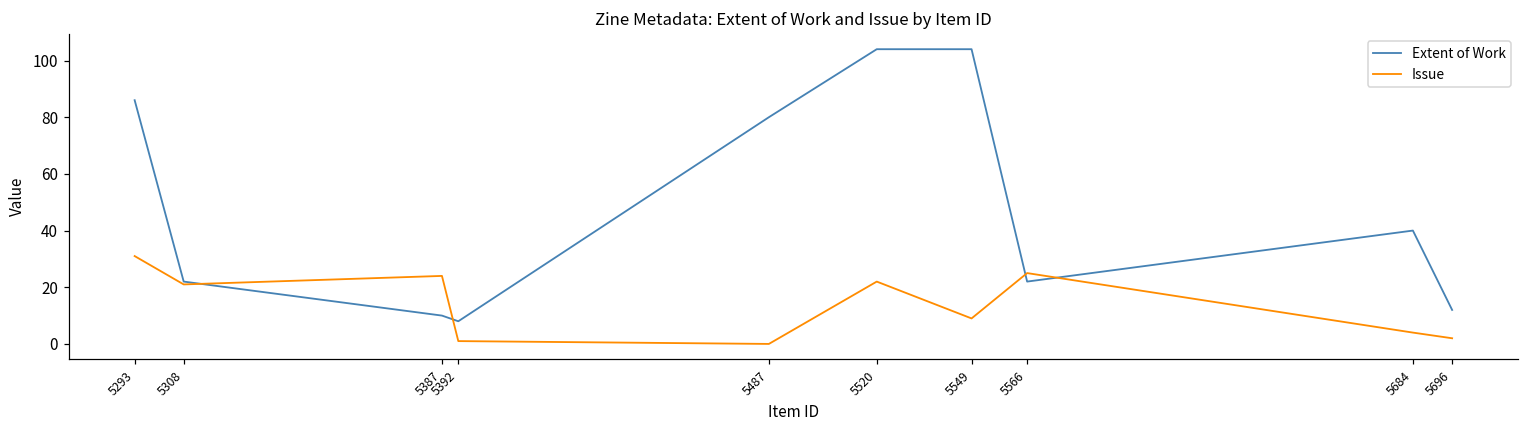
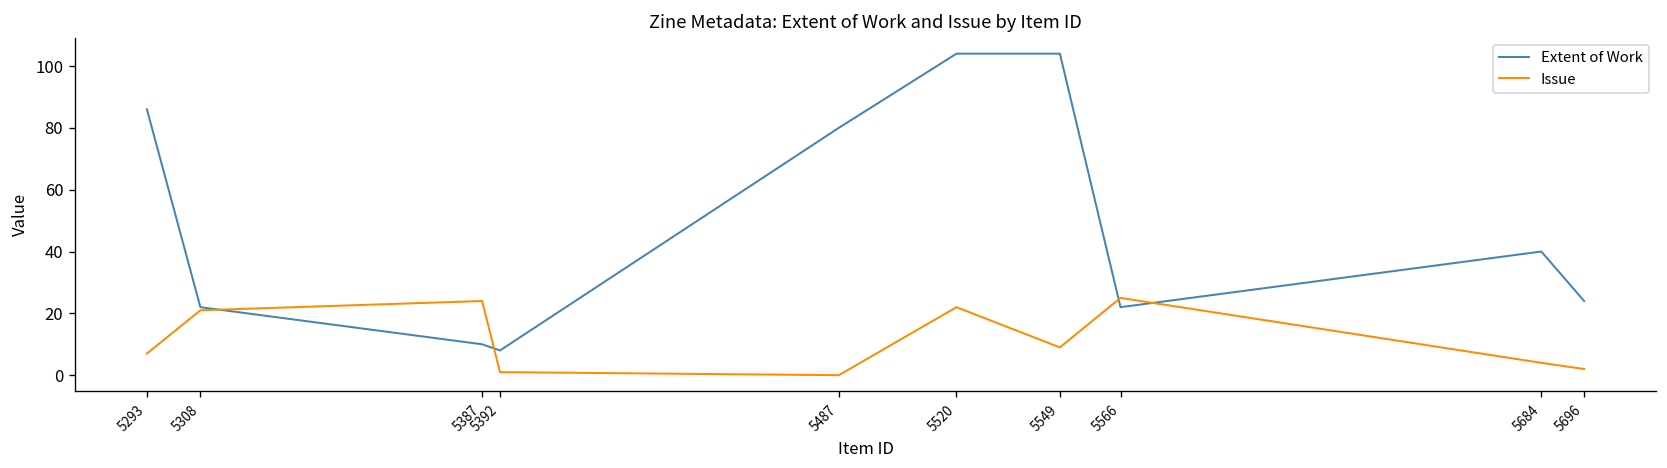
  {
    "Extent of Work": {
      "5293": 86,
      "5308": 22,
      "5387": 10,
      "5392": 8,
      "5487": 80,
      "5520": 104,
      "5549": 104,
      "5566": 22,
      "5684": 40,
-     "5696": 12
+     "5696": 24
    },
    "Issue": {
-     "5293": 31,
+     "5293": 7,
      "5308": 21,
      "5387": 24,
      "5392": 1,
      "5487": 0,
      "5520": 22,
      "5549": 9,
      "5566": 25,
      "5684": 4,
      "5696": 2
    }
  }
